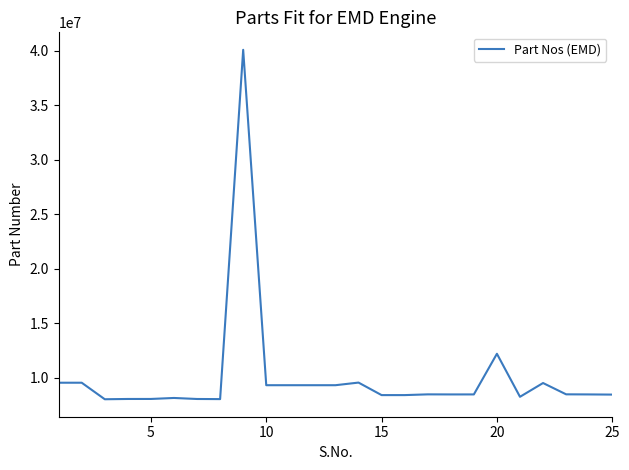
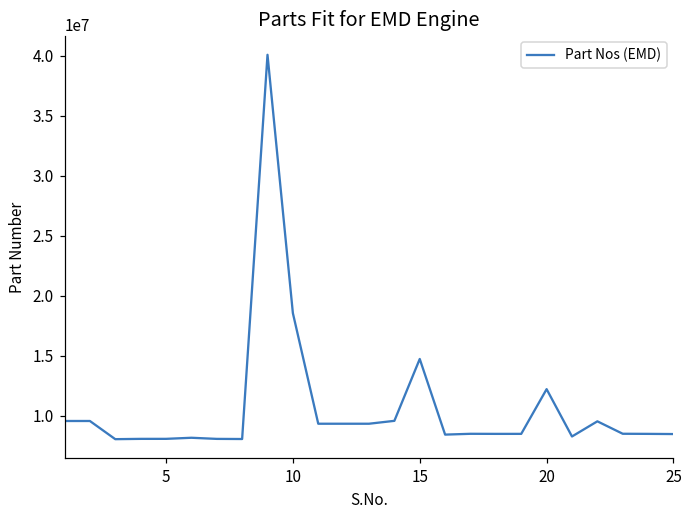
  {
    "5": 8100000,
-   "10": 9300000,
-   "15": 8400000,
+   "10": 18500000,
+   "15": 14700000,
    "20": 12200000,
    "25": 8500000
  }
